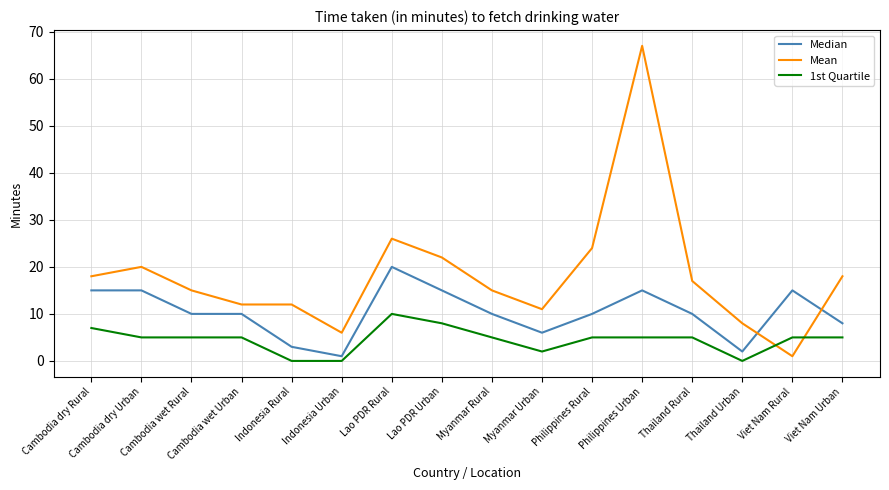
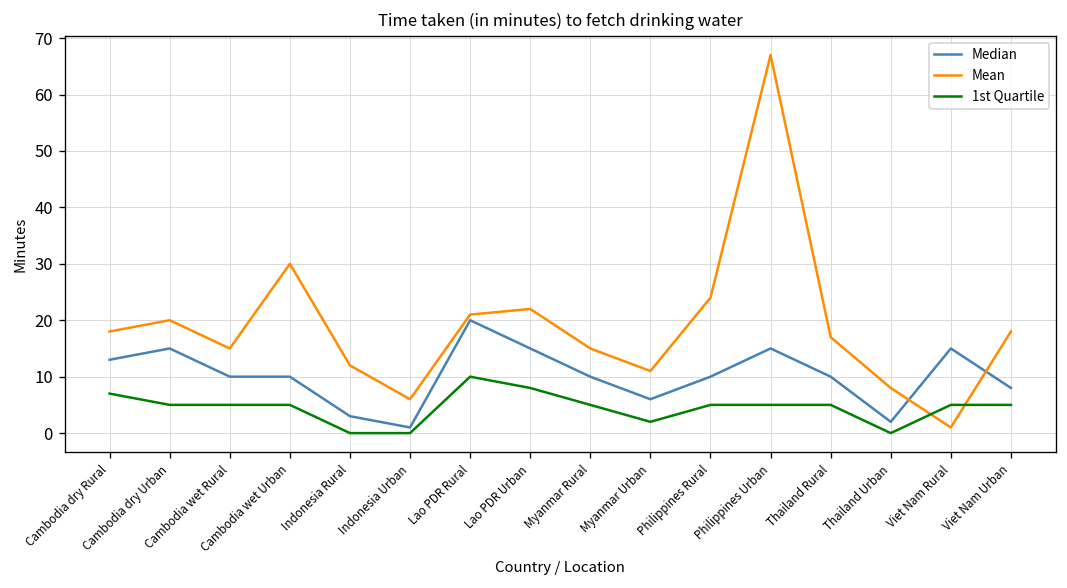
  {
    "Median": {
-     "Cambodia dry Rural": 15,
+     "Cambodia dry Rural": 13,
      "Cambodia dry Urban": 15,
      "Cambodia wet Rural": 10,
      "Cambodia wet Urban": 10,
      "Indonesia Rural": 3,
      "Indonesia Urban": 1,
      "Lao PDR Rural": 20,
      "Lao PDR Urban": 15,
      "Myanmar Rural": 10,
      "Myanmar Urban": 6,
      "Philippines Rural": 10,
      "Philippines Urban": 15,
      "Thailand Rural": 10,
      "Thailand Urban": 2,
      "Viet Nam Rural": 15,
      "Viet Nam Urban": 8
    },
    "Mean": {
      "Cambodia dry Rural": 18,
      "Cambodia dry Urban": 20,
      "Cambodia wet Rural": 15,
-     "Cambodia wet Urban": 12,
+     "Cambodia wet Urban": 30,
      "Indonesia Rural": 12,
      "Indonesia Urban": 6,
-     "Lao PDR Rural": 26,
+     "Lao PDR Rural": 21,
      "Lao PDR Urban": 22,
      "Myanmar Rural": 15,
      "Myanmar Urban": 11,
      "Philippines Rural": 24,
      "Philippines Urban": 67,
      "Thailand Rural": 17,
      "Thailand Urban": 8,
      "Viet Nam Rural": 1,
      "Viet Nam Urban": 18
    },
    "1st Quartile": {
      "Cambodia dry Rural": 7,
      "Cambodia dry Urban": 5,
      "Cambodia wet Rural": 5,
      "Cambodia wet Urban": 5,
      "Indonesia Rural": 0,
      "Indonesia Urban": 0,
      "Lao PDR Rural": 10,
      "Lao PDR Urban": 8,
      "Myanmar Rural": 5,
      "Myanmar Urban": 2,
      "Philippines Rural": 5,
      "Philippines Urban": 5,
      "Thailand Rural": 5,
      "Thailand Urban": 0,
      "Viet Nam Rural": 5,
      "Viet Nam Urban": 5
    }
  }
